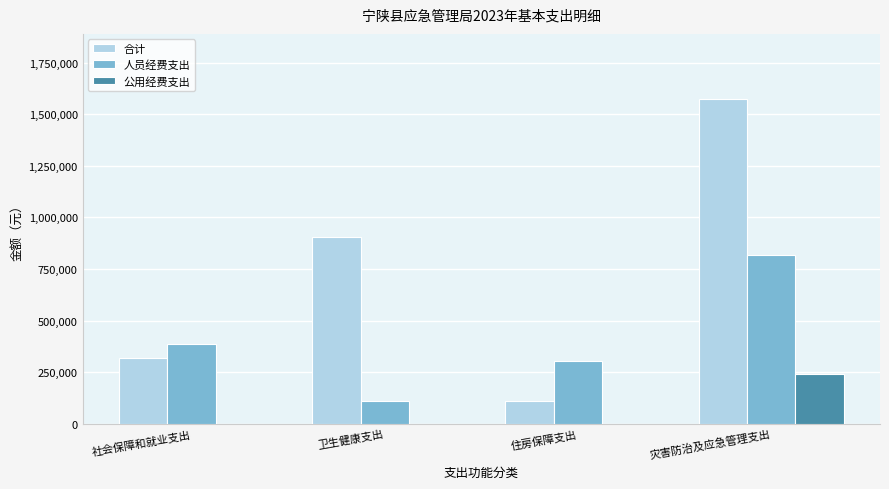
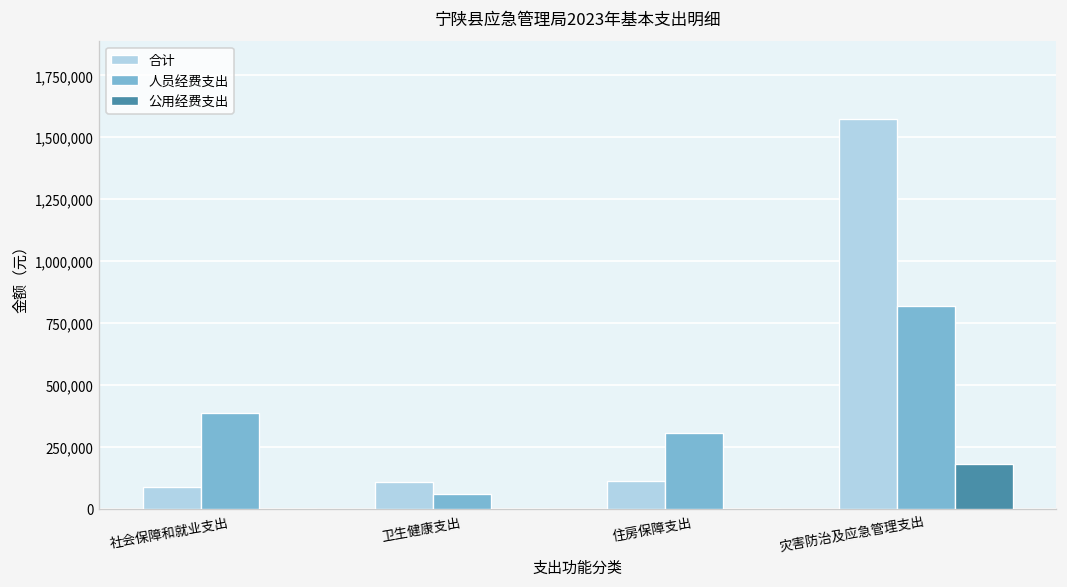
  {
    "合计": {
-     "社会保障和就业支出": "320,000",
-     "卫生健康支出": "900,000",
+     "社会保障和就业支出": "90,000",
+     "卫生健康支出": "110,000",
      "住房保障支出": "110,000",
      "灾害防治及应急管理支出": "1,570,000"
    },
    "人员经费支出": {
      "社会保障和就业支出": "390,000",
-     "卫生健康支出": "110,000",
+     "卫生健康支出": "60,000",
      "住房保障支出": "300,000",
      "灾害防治及应急管理支出": "820,000"
    },
    "公用经费支出": {
      "社会保障和就业支出": "0",
      "卫生健康支出": "0",
      "住房保障支出": "0",
-     "灾害防治及应急管理支出": "240,000"
+     "灾害防治及应急管理支出": "180,000"
    }
  }
